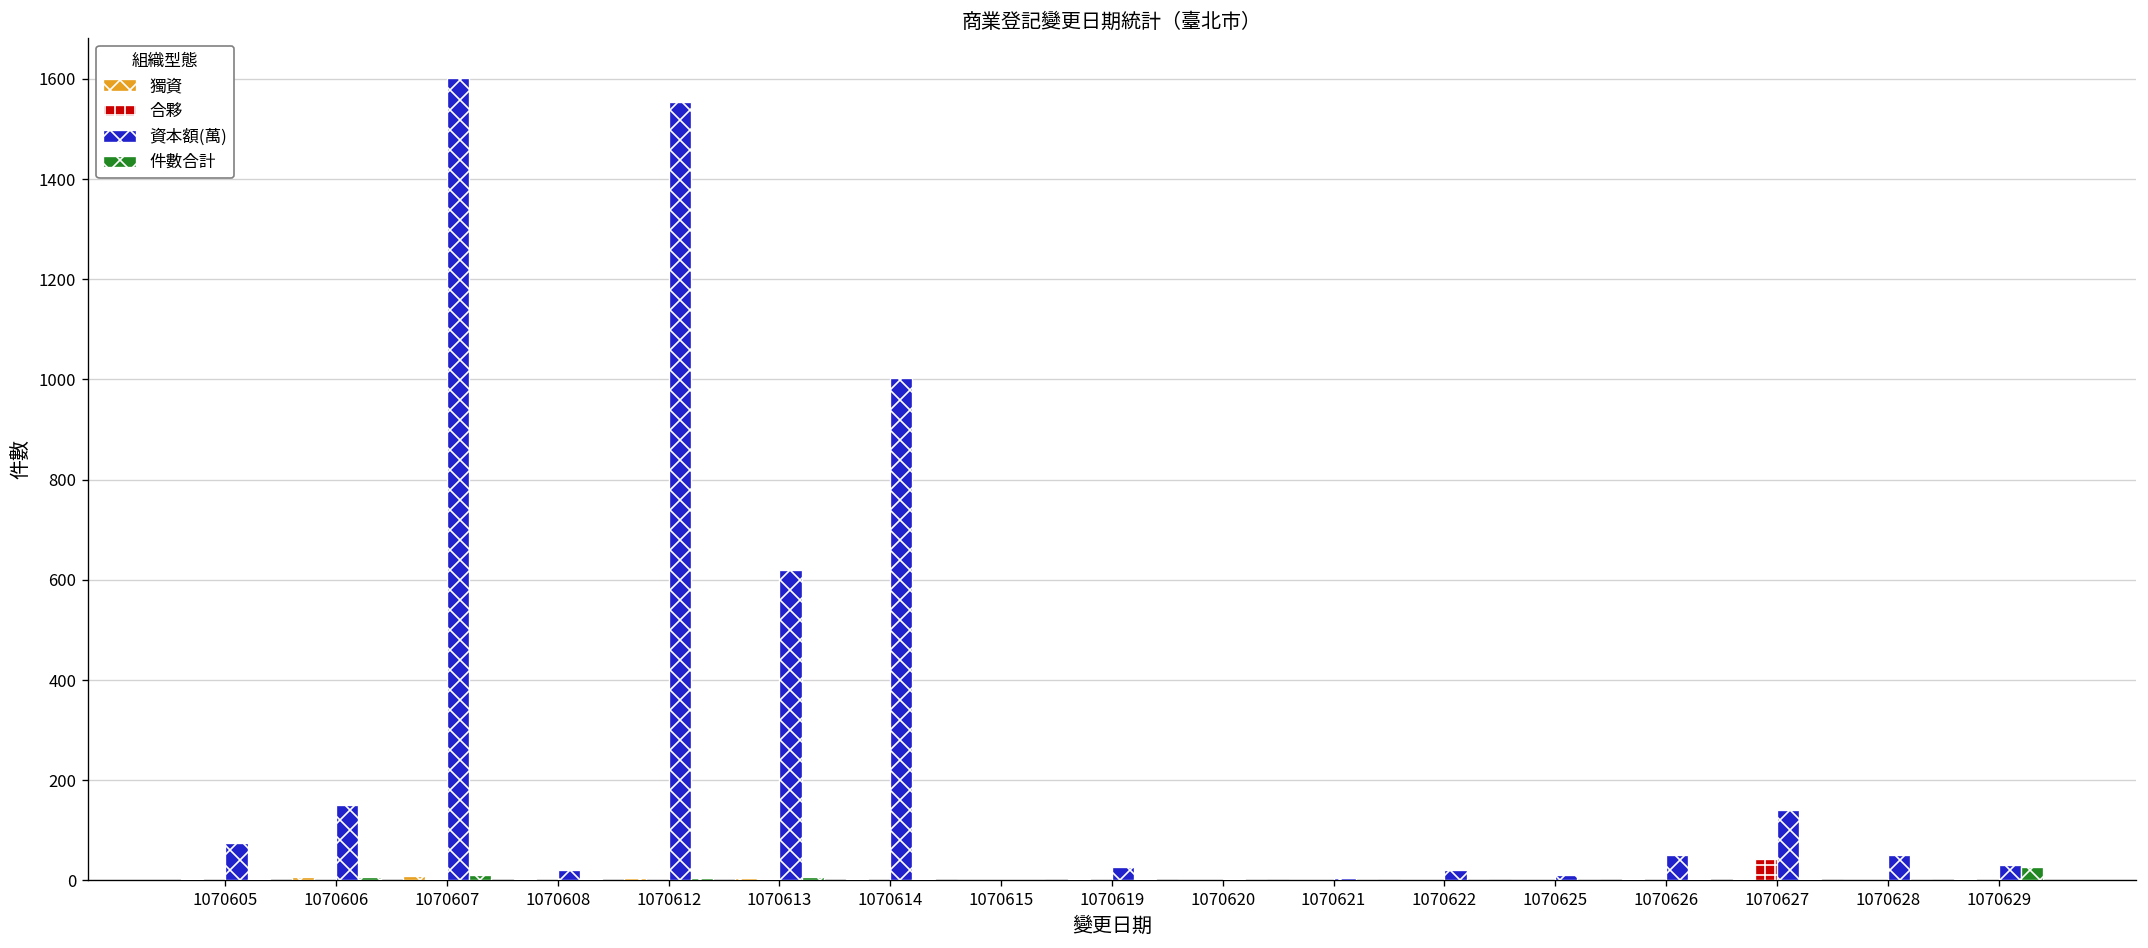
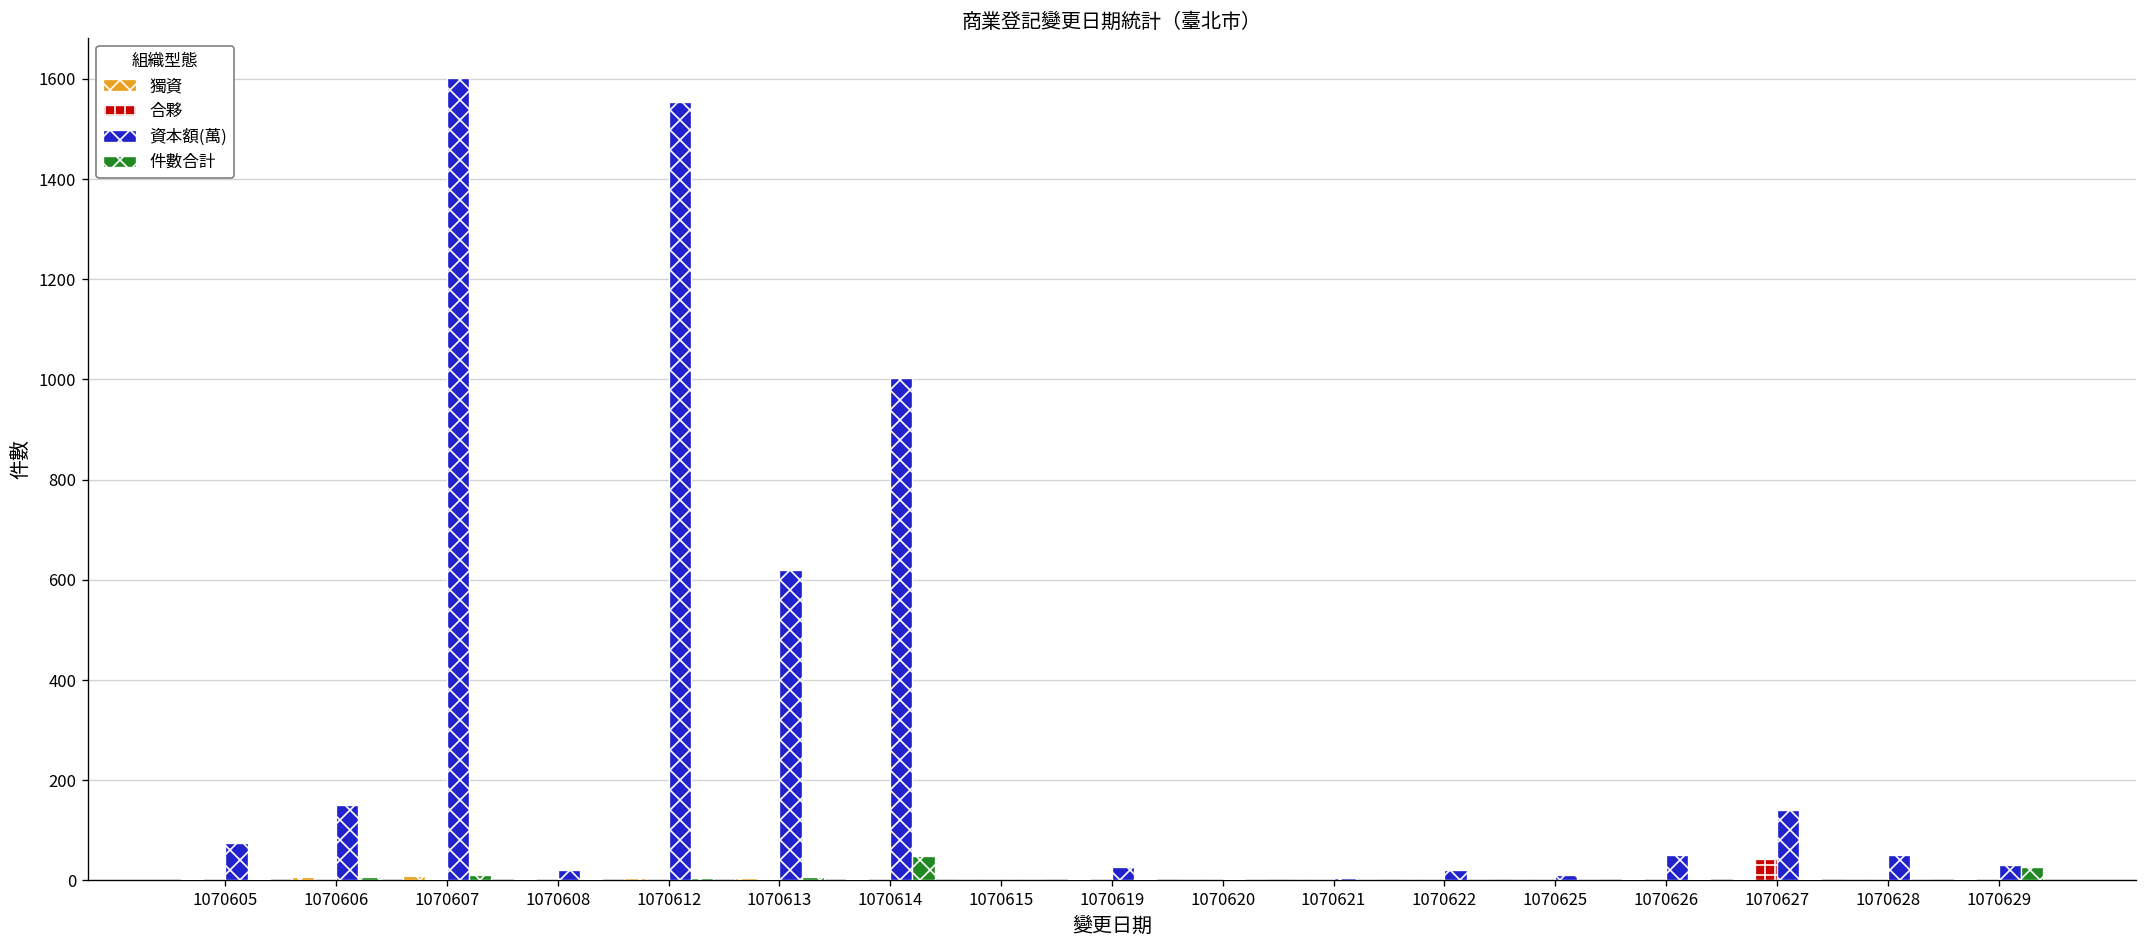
  {
    "獨資": {
      "1070606": 10,
      "1070607": 10
    },
    "合夥": {
      "1070605": 0,
      "1070606": 0,
      "1070608": 0,
      "1070612": 0,
      "1070615": 0,
      "1070619": 0,
      "1070620": 0,
      "1070621": 0,
      "1070622": 0,
      "1070625": 0,
      "1070626": 0,
      "1070627": 40,
      "1070628": 0,
      "1070629": 0
    },
    "資本額(萬)": {
      "1070605": 70,
      "1070606": 150,
      "1070607": 1600,
      "1070608": 20,
      "1070612": 1550,
      "1070613": 620,
      "1070614": 1000,
      "1070619": 30,
      "1070622": 20,
      "1070625": 10,
      "1070626": 50,
      "1070627": 140,
      "1070628": 50,
      "1070629": 30
    },
    "件數合計": {
      "1070606": 10,
      "1070607": 10,
      "1070613": 10,
-     "1070614": 0,
+     "1070614": 50,
      "1070629": 30
    }
  }
